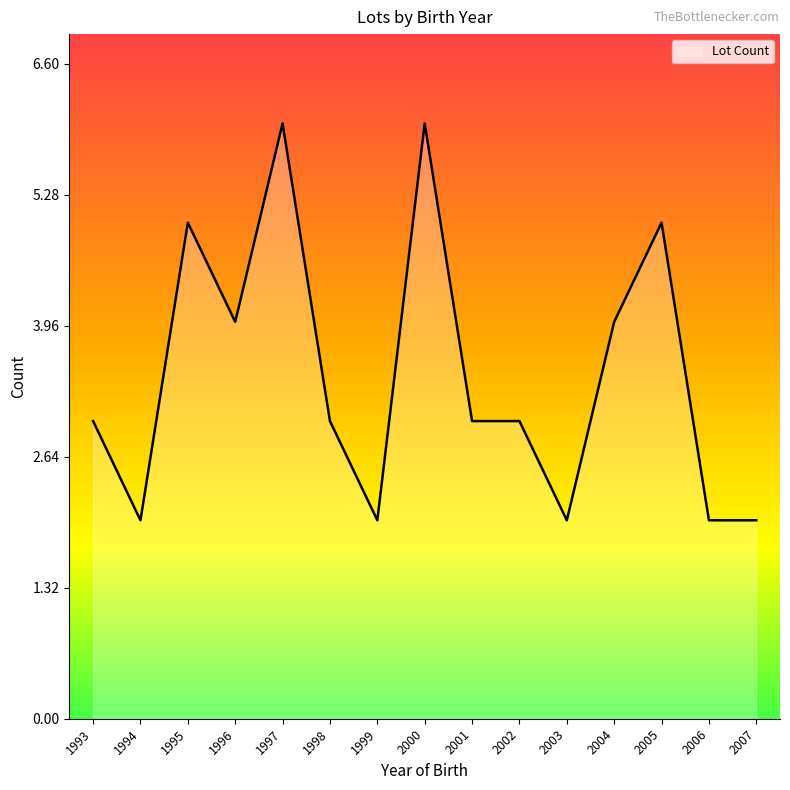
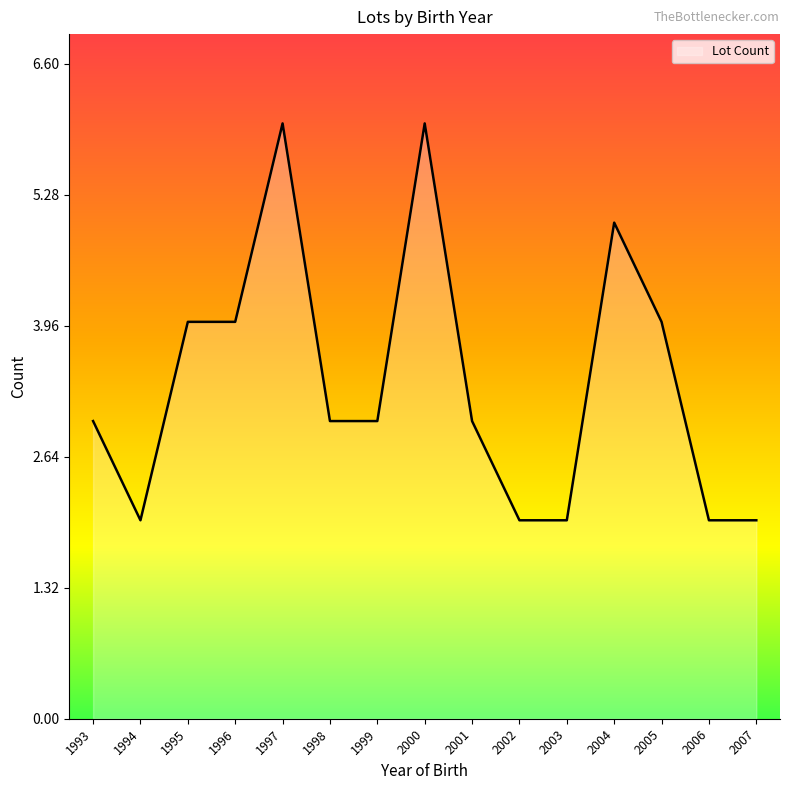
  {
    "1993": 3,
    "1994": 2,
-   "1995": 5,
+   "1995": 4,
    "1996": 4,
    "1997": 6,
    "1998": 3,
-   "1999": 2,
+   "1999": 3,
    "2000": 6,
    "2001": 3,
-   "2002": 3,
+   "2002": 2,
    "2003": 2,
-   "2004": 4,
-   "2005": 5,
+   "2004": 5,
+   "2005": 4,
    "2006": 2,
    "2007": 2
  }
